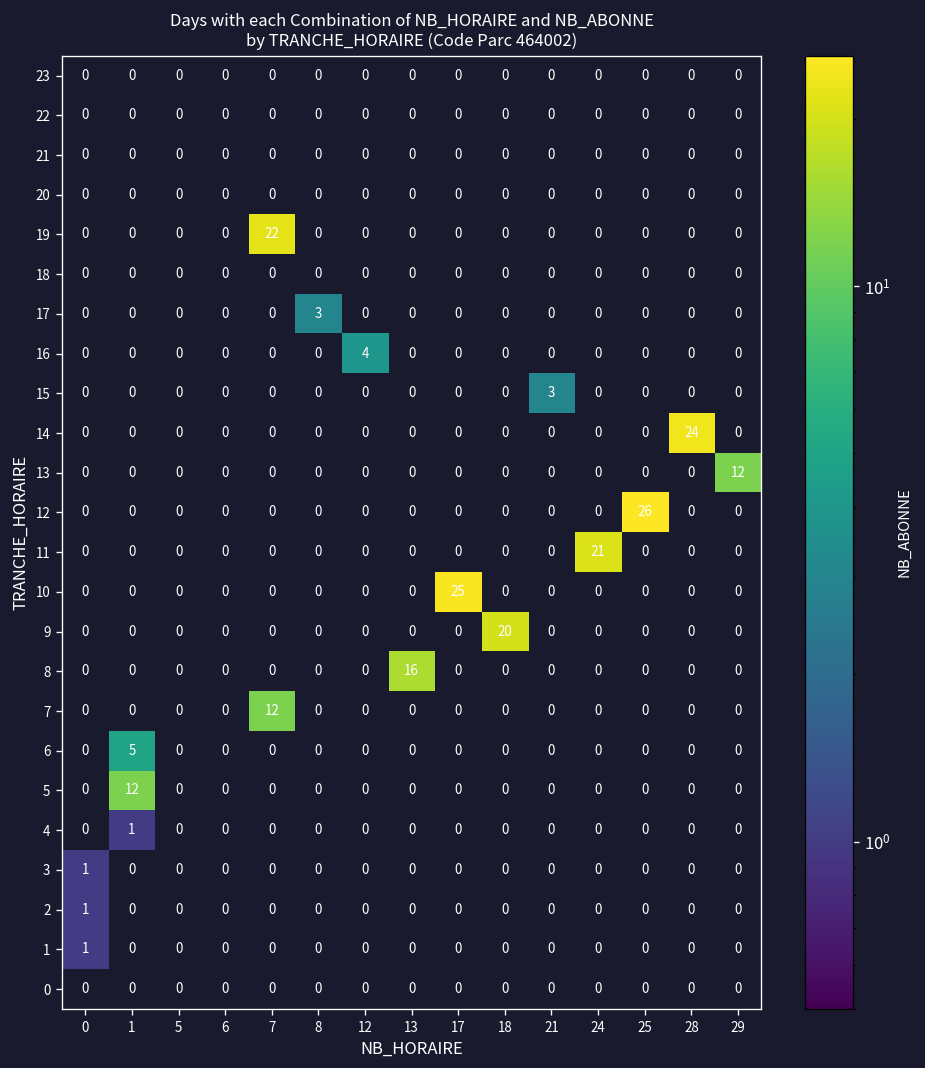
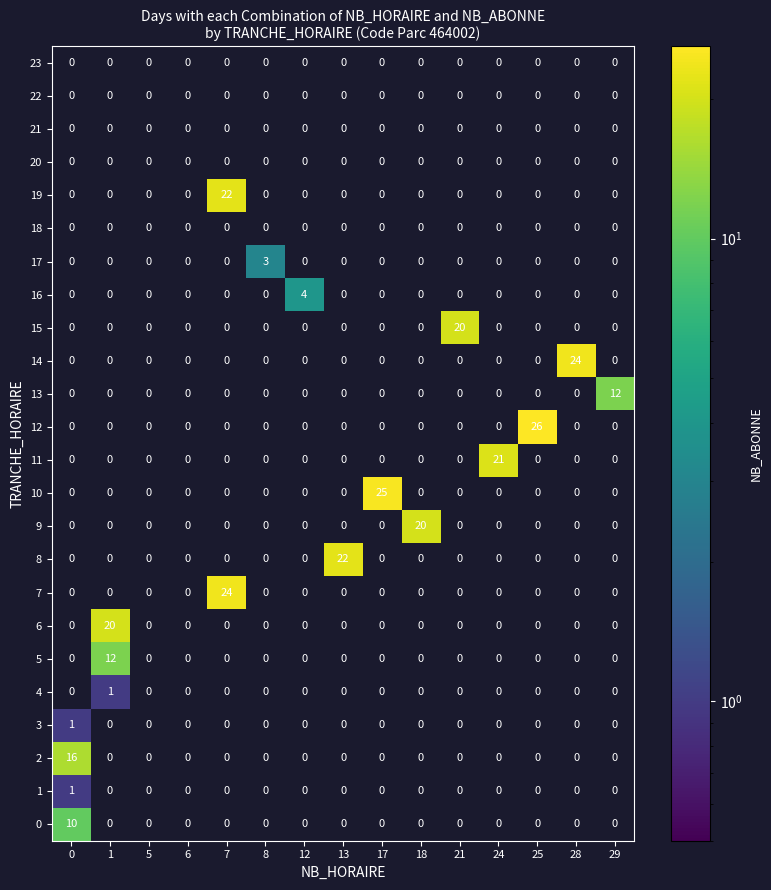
  {
    "15": {
      "0": 0,
      "1": 0,
      "5": 0,
      "6": 0,
      "7": 0,
      "8": 0,
      "12": 0,
      "13": 0,
      "17": 0,
      "18": 0,
-     "21": 3,
+     "21": 20,
      "24": 0,
      "25": 0,
      "28": 0,
      "29": 0
    },
    "8": {
      "0": 0,
      "1": 0,
      "5": 0,
      "6": 0,
      "7": 0,
      "8": 0,
      "12": 0,
-     "13": 16,
+     "13": 22,
      "17": 0,
      "18": 0,
      "21": 0,
      "24": 0,
      "25": 0,
      "28": 0,
      "29": 0
    },
    "7": {
      "0": 0,
      "1": 0,
      "5": 0,
      "6": 0,
-     "7": 12,
+     "7": 24,
      "8": 0,
      "12": 0,
      "13": 0,
      "17": 0,
      "18": 0,
      "21": 0,
      "24": 0,
      "25": 0,
      "28": 0,
      "29": 0
    },
    "6": {
      "0": 0,
-     "1": 5,
+     "1": 20,
      "5": 0,
      "6": 0,
      "7": 0,
      "8": 0,
      "12": 0,
      "13": 0,
      "17": 0,
      "18": 0,
      "21": 0,
      "24": 0,
      "25": 0,
      "28": 0,
      "29": 0
    },
    "2": {
-     "0": 1,
+     "0": 16,
      "1": 0,
      "5": 0,
      "6": 0,
      "7": 0,
      "8": 0,
      "12": 0,
      "13": 0,
      "17": 0,
      "18": 0,
      "21": 0,
      "24": 0,
      "25": 0,
      "28": 0,
      "29": 0
    },
    "0": {
-     "0": 0,
+     "0": 10,
      "1": 0,
      "5": 0,
      "6": 0,
      "7": 0,
      "8": 0,
      "12": 0,
      "13": 0,
      "17": 0,
      "18": 0,
      "21": 0,
      "24": 0,
      "25": 0,
      "28": 0,
      "29": 0
    }
  }
